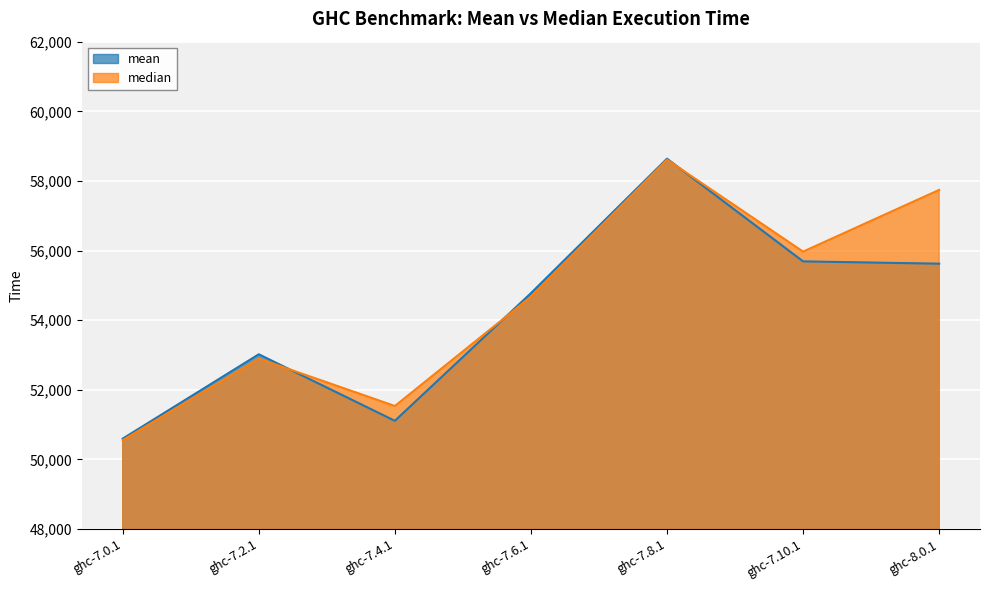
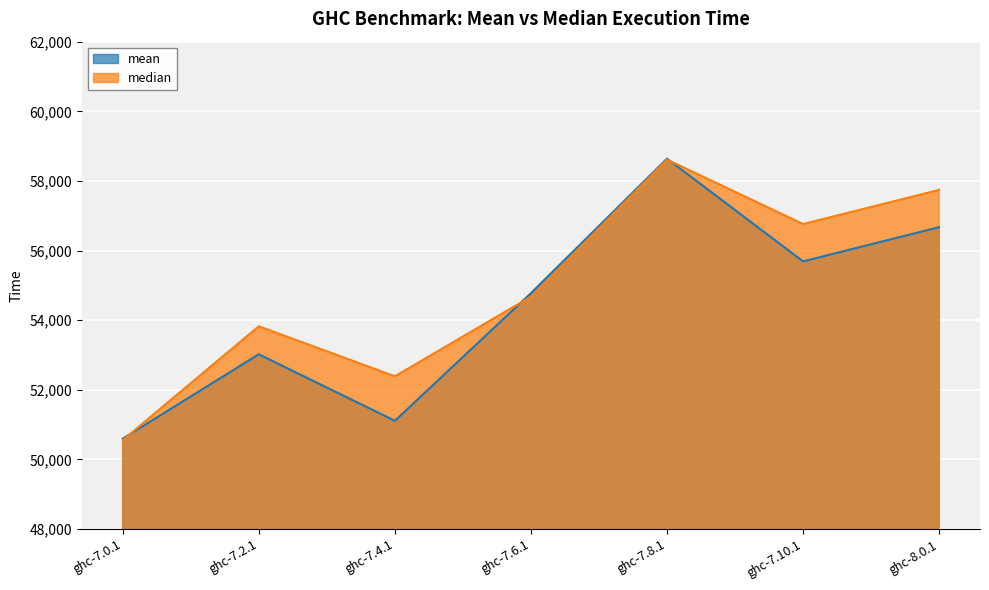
  {
    "mean": {
      "ghc-7.2.1": "53,000",
      "ghc-7.4.1": "51,100",
      "ghc-7.6.1": "54,800",
      "ghc-7.10.1": "55,700",
-     "ghc-8.0.1": "55,600"
+     "ghc-8.0.1": "56,700"
    },
    "median": {
-     "ghc-7.2.1": "52,900",
-     "ghc-7.4.1": "51,500",
+     "ghc-7.2.1": "53,800",
+     "ghc-7.4.1": "52,400",
      "ghc-7.6.1": "54,700",
-     "ghc-7.10.1": "56,000",
+     "ghc-7.10.1": "56,800",
      "ghc-8.0.1": "57,700"
    }
  }
